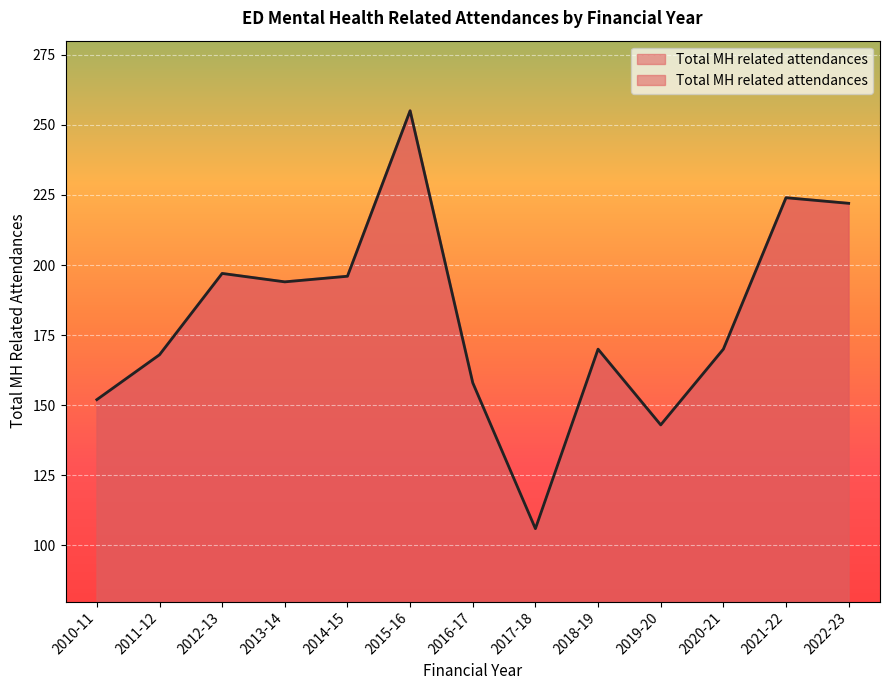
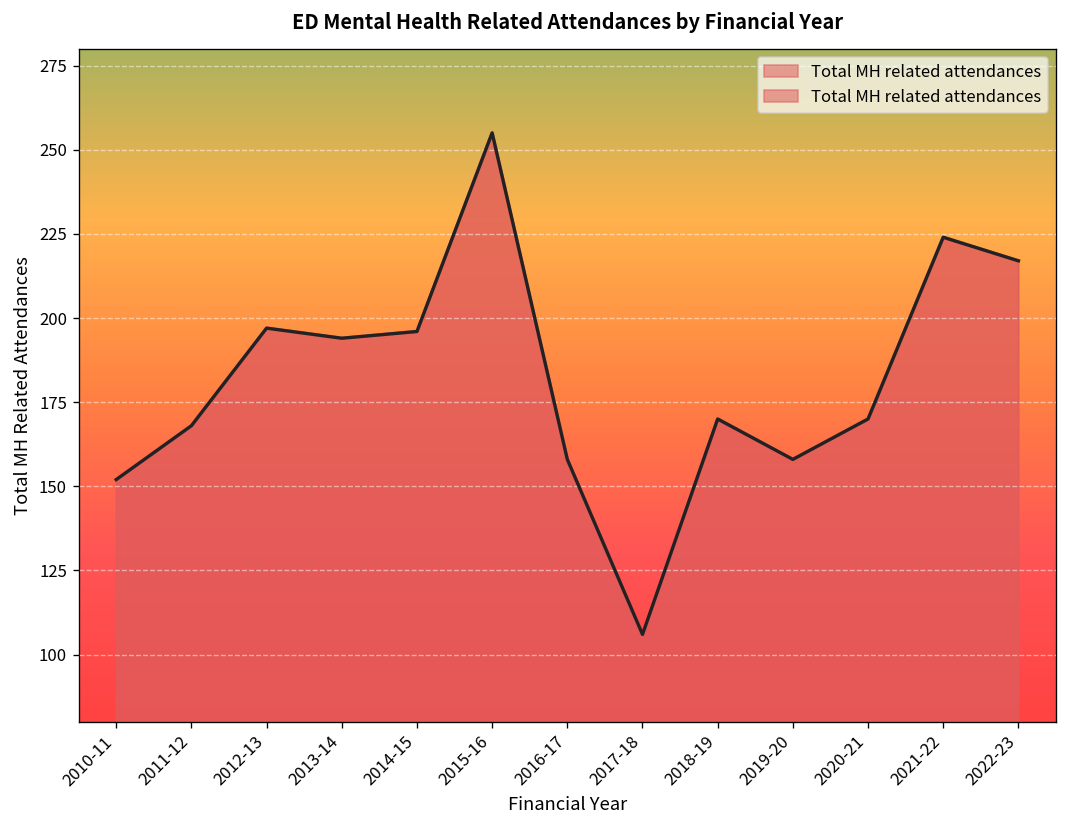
  {
    "2010-11": 152,
    "2011-12": 168,
    "2012-13": 197,
    "2013-14": 194,
    "2014-15": 196,
    "2015-16": 255,
    "2016-17": 158,
    "2017-18": 106,
    "2018-19": 170,
-   "2019-20": 143,
+   "2019-20": 158,
    "2020-21": 170,
    "2021-22": 224,
-   "2022-23": 222
+   "2022-23": 217
  }
